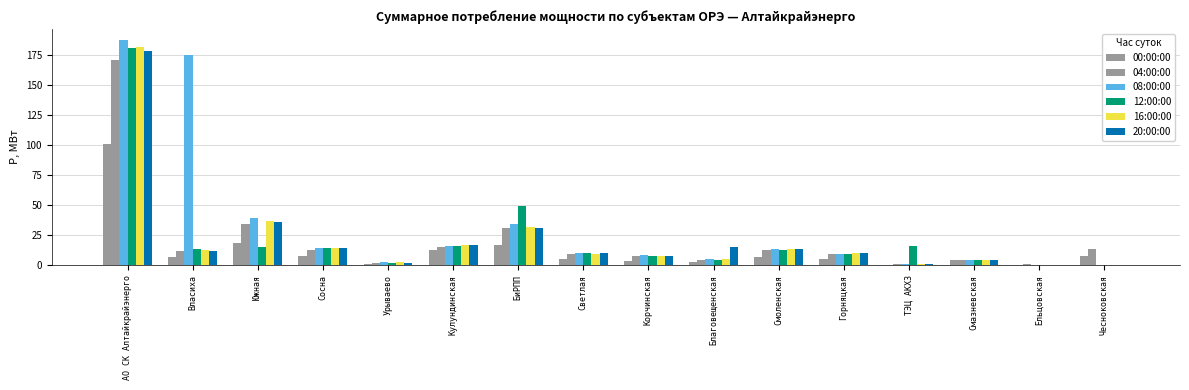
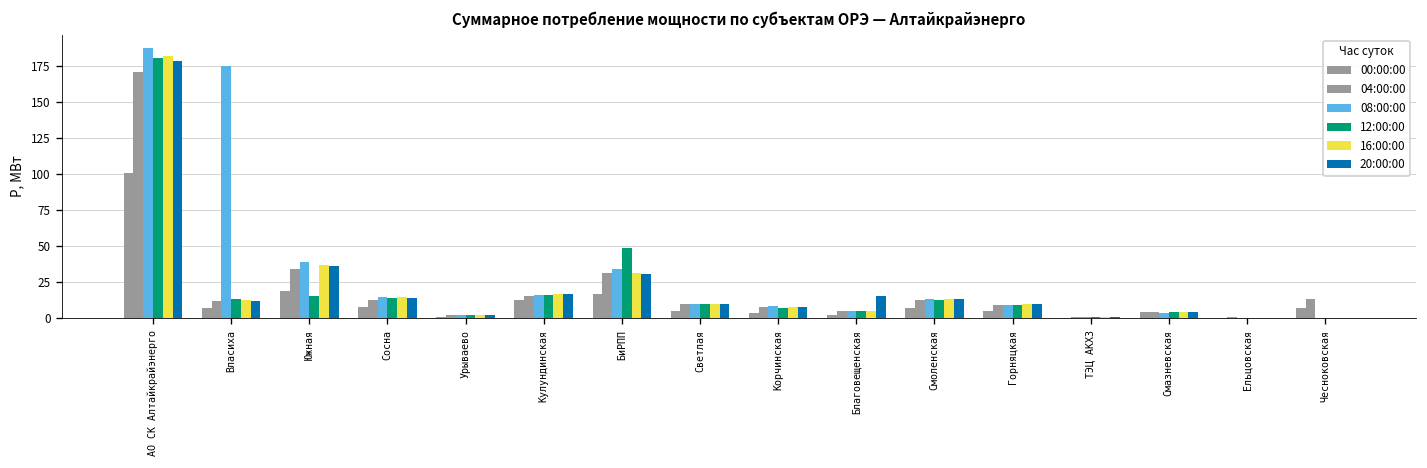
  {
    "08:00:00": {
      "АО СК Алтайкрайэнерго": 187,
      "Власиха": 175,
      "Южная": 39,
      "Сосна": 14,
      "Урываево": 3,
      "Кулундинская": 16,
      "БиРПП": 34,
      "Светлая": 10,
      "Корчинская": 8,
      "Благовещенская": 5,
      "Смоленская": 13,
      "Горняцкая": 9,
      "Смазневская": 4,
      "Ельцовская": 0,
      "Чесноковская": 0
    },
    "12:00:00": {
      "АО СК Алтайкрайэнерго": 180,
      "Власиха": 13,
      "Южная": 15,
      "Сосна": 14,
      "Урываево": 2,
      "Кулундинская": 16,
      "БиРПП": 49,
      "Светлая": 10,
      "Корчинская": 7,
      "Благовещенская": 5,
      "Смоленская": 13,
      "Горняцкая": 9,
-     "ТЭЦ АКХЗ": 16,
+     "ТЭЦ АКХЗ": 1,
      "Смазневская": 5,
      "Ельцовская": 0,
      "Чесноковская": 0
    },
    "16:00:00": {
      "АО СК Алтайкрайэнерго": 182,
      "Власиха": 13,
      "Южная": 37,
      "Сосна": 14,
      "Урываево": 2,
      "Кулундинская": 17,
      "БиРПП": 32,
      "Светлая": 10,
      "Корчинская": 8,
      "Благовещенская": 5,
      "Смоленская": 14,
      "Горняцкая": 10,
      "Смазневская": 4,
      "Ельцовская": 0,
      "Чесноковская": 0
    },
    "20:00:00": {
      "АО СК Алтайкрайэнерго": 178,
      "Власиха": 12,
      "Южная": 36,
      "Сосна": 14,
      "Урываево": 2,
      "Кулундинская": 17,
      "БиРПП": 31,
      "Светлая": 10,
      "Корчинская": 8,
      "Благовещенская": 16,
      "Смоленская": 13,
      "Горняцкая": 10,
      "Смазневская": 4,
      "Ельцовская": 0,
      "Чесноковская": 0
    }
  }
